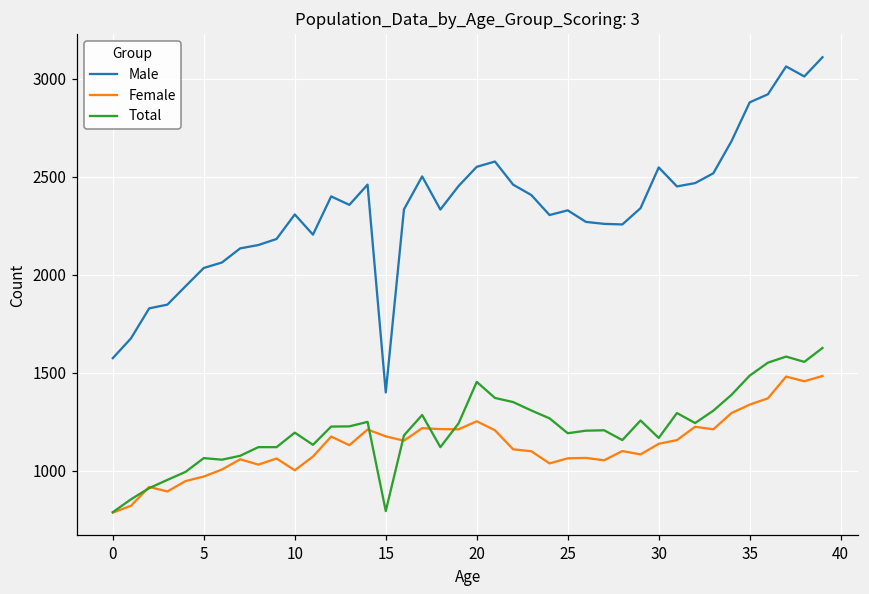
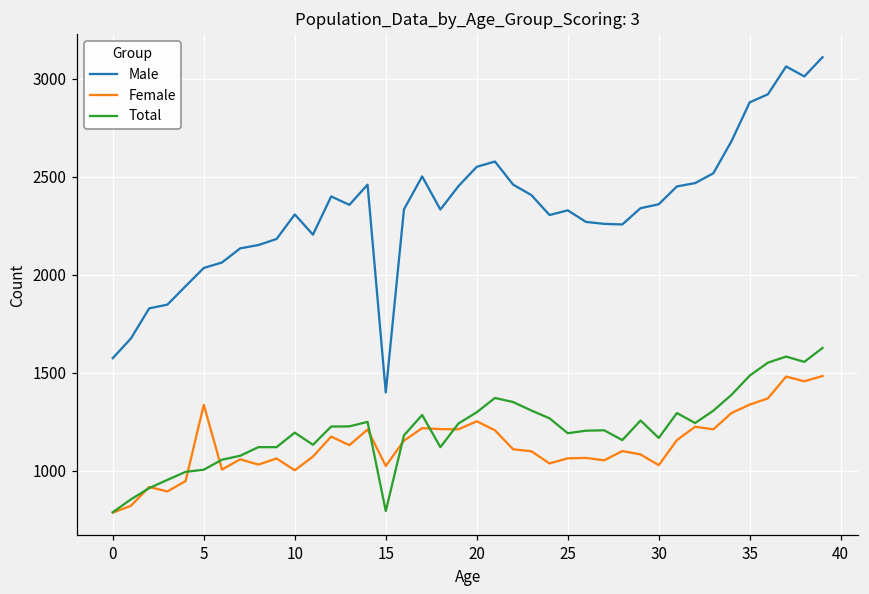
  {
    "Male": {
      "0": 1570,
      "5": 2030,
      "10": 2310,
      "15": 1400,
      "20": 2550,
      "25": 2330,
-     "30": 2550,
+     "30": 2360,
      "35": 2880
    },
    "Female": {
-     "5": 970,
+     "5": 1340,
      "10": 1000,
-     "15": 1180,
+     "15": 1020,
      "20": 1250,
      "25": 1060,
-     "30": 1140,
+     "30": 1030,
      "35": 1340
    },
    "Total": {
-     "5": 1060,
+     "5": 1010,
      "10": 1190,
      "15": 790,
-     "20": 1450,
+     "20": 1300,
      "25": 1190,
      "30": 1170,
      "35": 1490
    }
  }
